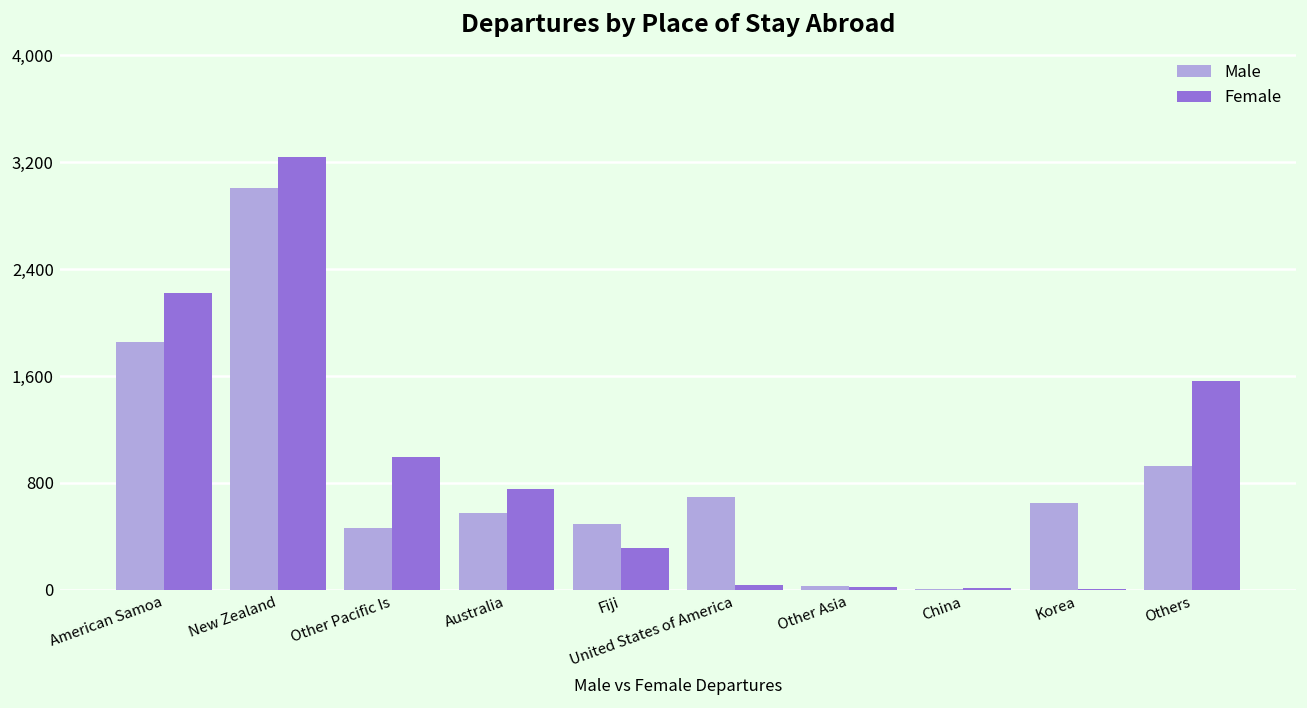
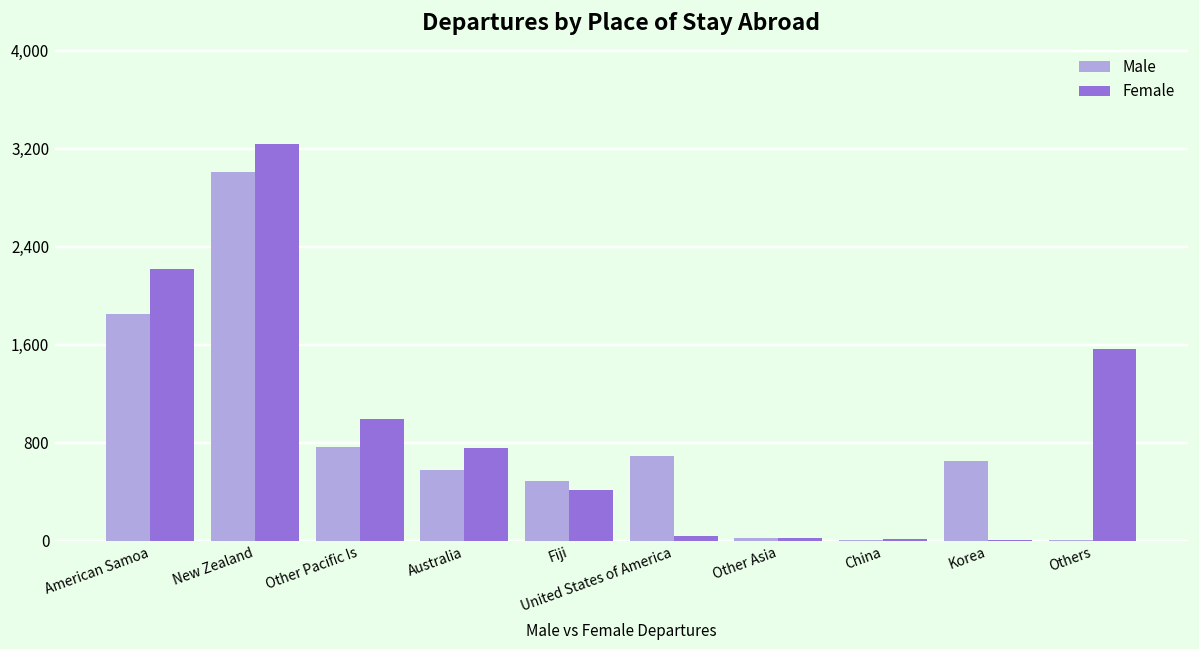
  {
    "Male": {
      "American Samoa": "1,850",
      "New Zealand": "3,010",
-     "Other Pacific Is": "460",
+     "Other Pacific Is": "760",
      "Australia": "570",
      "Fiji": "490",
      "United States of America": "690",
      "Other Asia": "20",
      "Korea": "650",
-     "Others": "930"
+     "Others": "0"
    },
    "Female": {
      "American Samoa": "2,220",
      "New Zealand": "3,240",
      "Other Pacific Is": "1,000",
      "Australia": "760",
-     "Fiji": "310",
+     "Fiji": "420",
      "United States of America": "40",
      "Others": "1,560"
    }
  }
